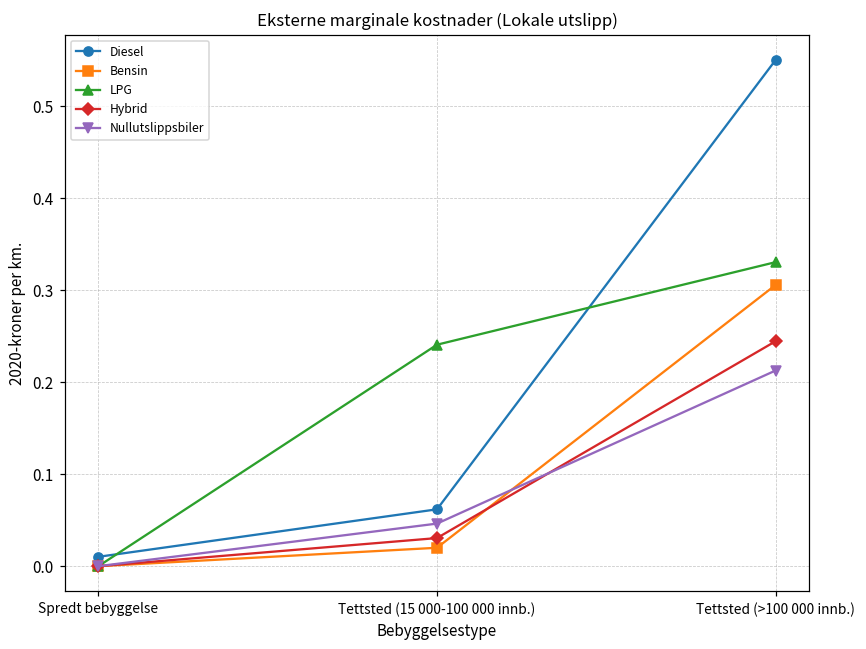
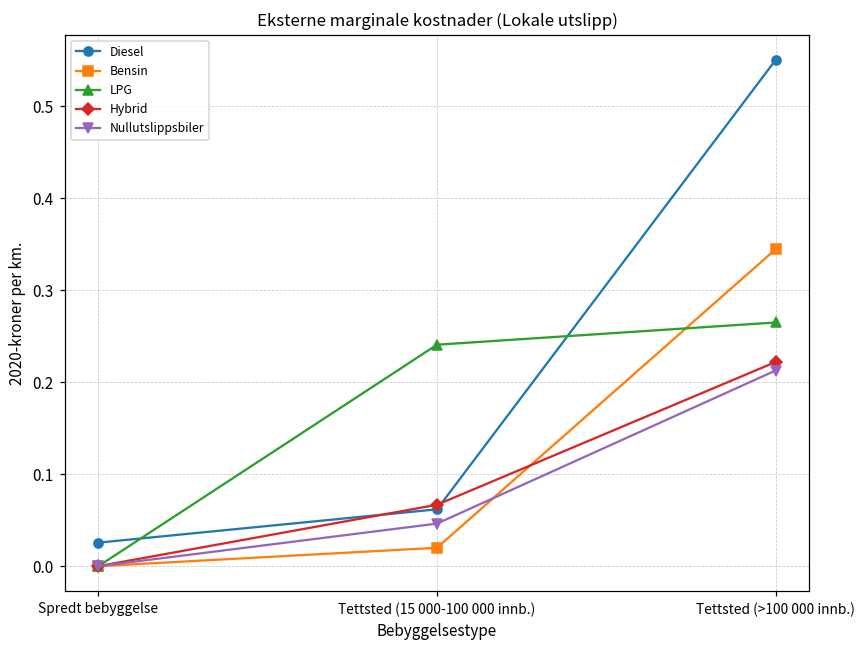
  {
    "Diesel": {
-     "Spredt bebyggelse": 0.01,
+     "Spredt bebyggelse": 0.03,
      "Tettsted (15 000-100 000 innb.)": 0.06,
      "Tettsted (>100 000 innb.)": 0.55
    },
    "Bensin": {
      "Tettsted (15 000-100 000 innb.)": 0.02,
-     "Tettsted (>100 000 innb.)": 0.31
+     "Tettsted (>100 000 innb.)": 0.34
    },
    "LPG": {
      "Tettsted (15 000-100 000 innb.)": 0.24,
-     "Tettsted (>100 000 innb.)": 0.33
+     "Tettsted (>100 000 innb.)": 0.26
    },
    "Hybrid": {
-     "Tettsted (15 000-100 000 innb.)": 0.03,
-     "Tettsted (>100 000 innb.)": 0.24
+     "Tettsted (15 000-100 000 innb.)": 0.07,
+     "Tettsted (>100 000 innb.)": 0.22
    },
    "Nullutslippsbiler": {
      "Tettsted (15 000-100 000 innb.)": 0.05,
      "Tettsted (>100 000 innb.)": 0.21
    }
  }
